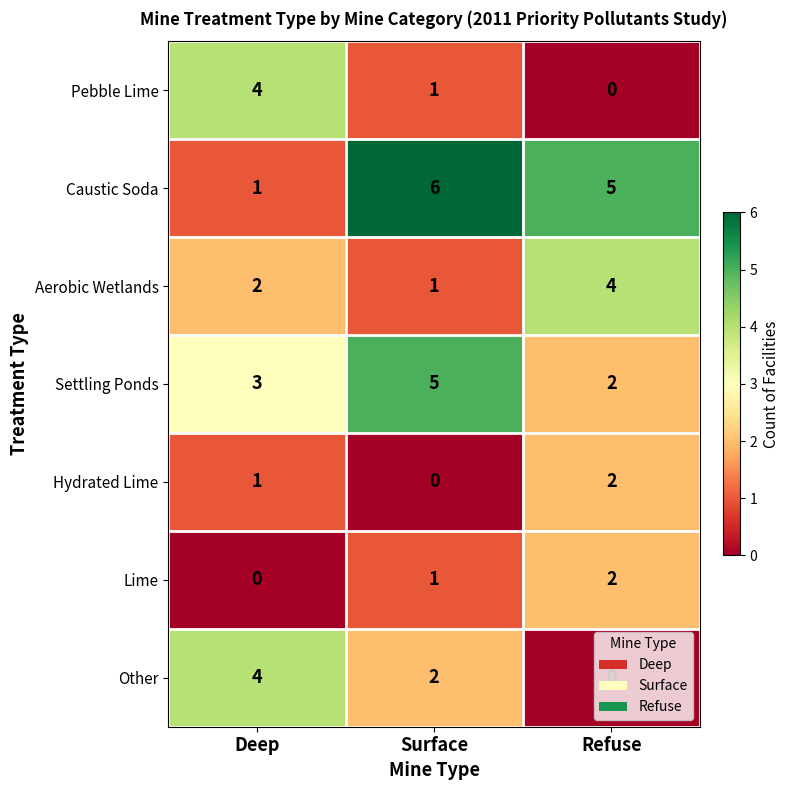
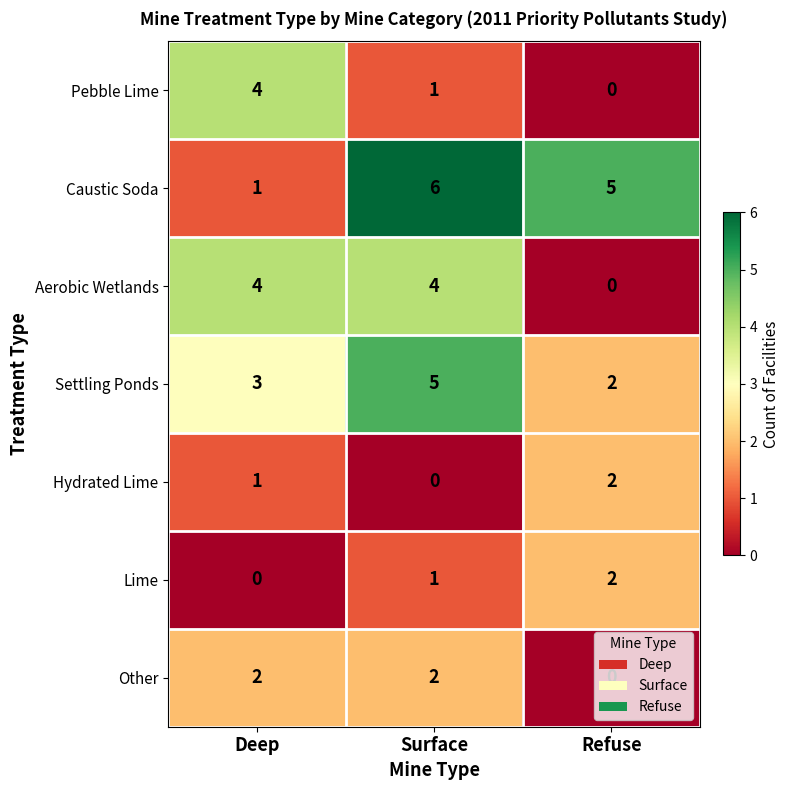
  {
    "Pebble Lime": {
      "Deep": 4,
      "Surface": 1,
      "Refuse": 0
    },
    "Caustic Soda": {
      "Deep": 1,
      "Surface": 6,
      "Refuse": 5
    },
    "Aerobic Wetlands": {
-     "Deep": 2,
-     "Surface": 1,
-     "Refuse": 4
+     "Deep": 4,
+     "Surface": 4,
+     "Refuse": 0
    },
    "Settling Ponds": {
      "Deep": 3,
      "Surface": 5,
      "Refuse": 2
    },
    "Hydrated Lime": {
      "Deep": 1,
      "Surface": 0,
      "Refuse": 2
    },
    "Lime": {
      "Deep": 0,
      "Surface": 1,
      "Refuse": 2
    },
    "Other": {
-     "Deep": 4,
+     "Deep": 2,
      "Surface": 2
    }
  }
